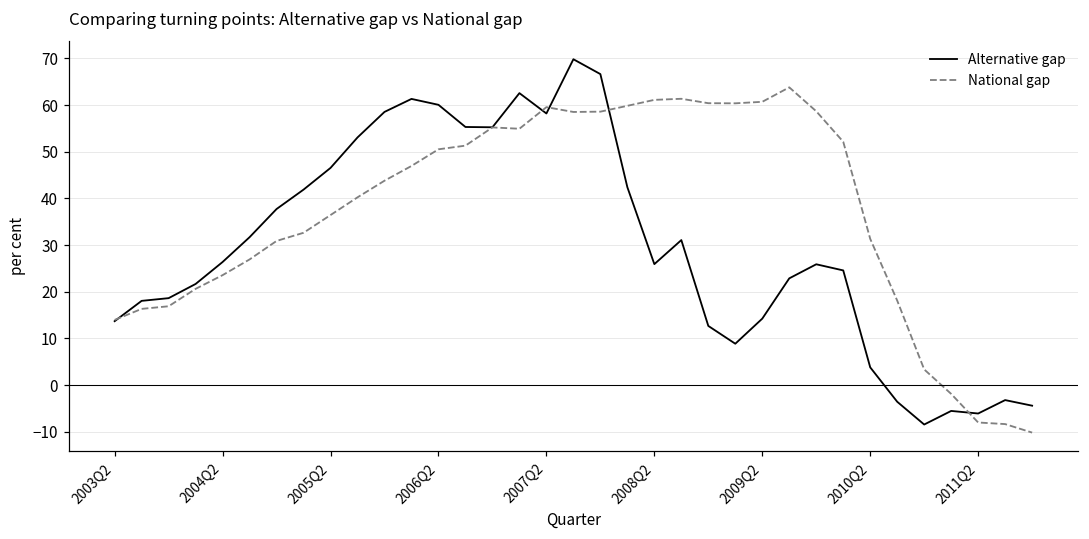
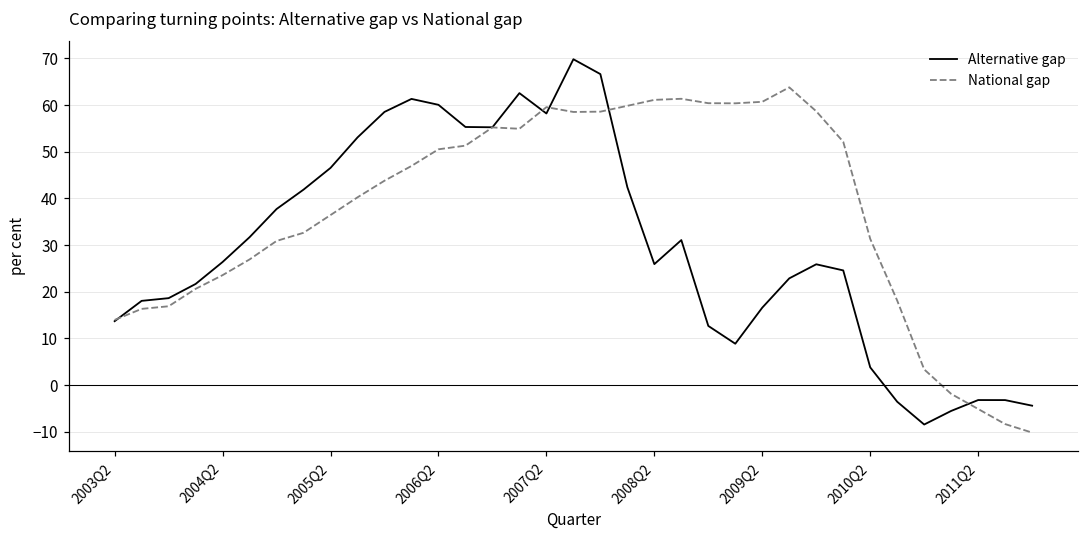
  {
    "Alternative gap": {
      "2004Q2": 26,
      "2005Q2": 47,
      "2006Q2": 60,
      "2007Q2": 58,
      "2008Q2": 26,
-     "2009Q2": 14,
+     "2009Q2": 17,
      "2010Q2": 4,
-     "2011Q2": -6
+     "2011Q2": -3
    },
    "National gap": {
      "2004Q2": 24,
      "2005Q2": 36,
      "2006Q2": 51,
      "2007Q2": 60,
      "2008Q2": 61,
      "2009Q2": 61,
      "2010Q2": 31,
-     "2011Q2": -8
+     "2011Q2": -5
    }
  }
